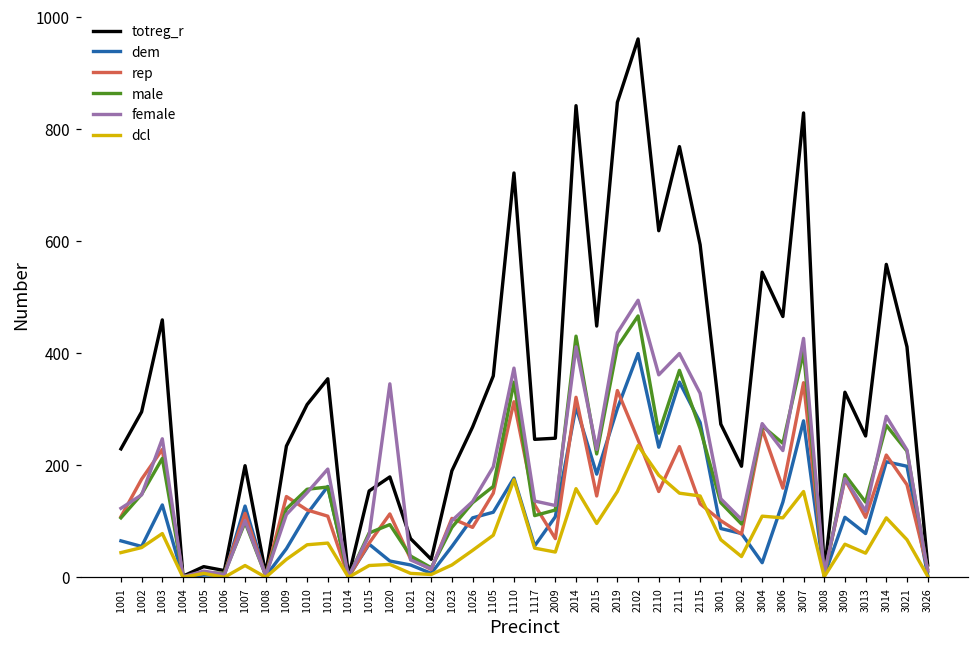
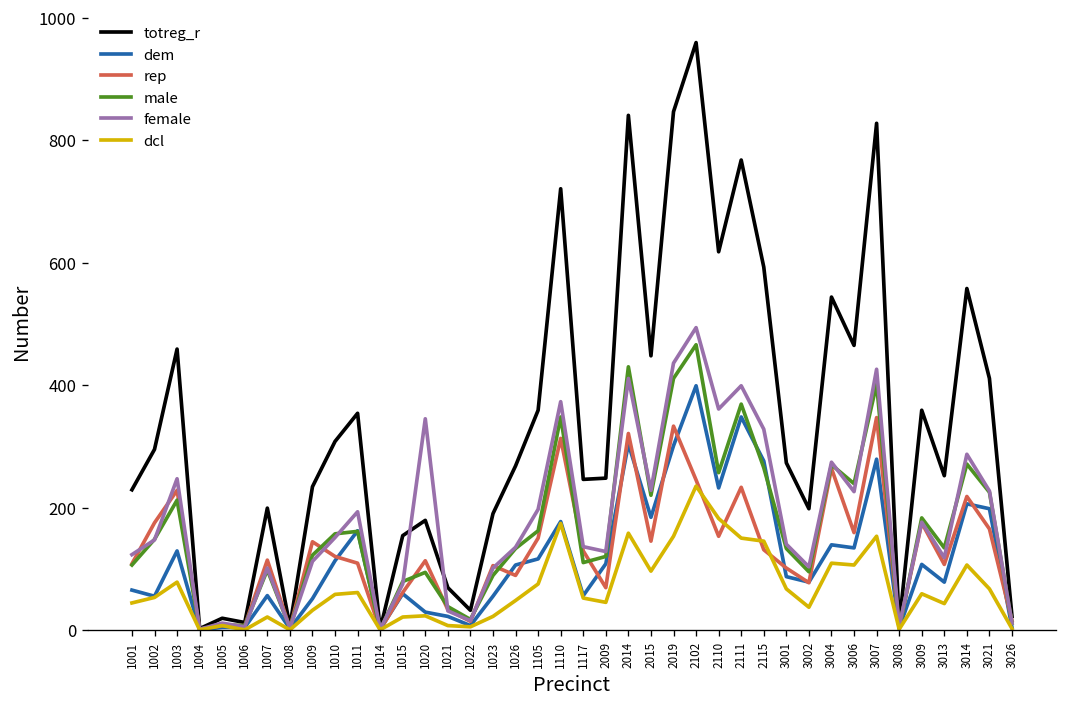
  {
    "totreg_r": {
      "1001": 230,
      "1002": 300,
      "1003": 460,
      "1005": 20,
      "1007": 200,
      "1009": 230,
      "1010": 310,
      "1011": 350,
      "1015": 150,
      "1020": 180,
      "1021": 70,
      "1022": 30,
      "1023": 190,
      "1026": 270,
      "1105": 360,
      "1110": 720,
      "1117": 250,
      "2009": 250,
      "2014": 840,
      "2015": 450,
      "2019": 850,
      "2102": 960,
      "2110": 620,
      "2111": 770,
      "2115": 590,
      "3001": 270,
      "3002": 200,
      "3004": 540,
      "3006": 470,
      "3007": 830,
-     "3009": 330,
+     "3009": 360,
      "3013": 250,
      "3014": 560,
      "3021": 410,
      "3026": 20
    },
    "dem": {
      "1001": 70,
      "1003": 130,
-     "1007": 130,
+     "1007": 60,
      "1009": 50,
      "1010": 110,
      "1020": 30,
      "1021": 20,
      "1023": 60,
      "1026": 110,
      "1105": 120,
      "2009": 110,
      "2014": 300,
      "2015": 180,
      "2019": 300,
      "2102": 400,
      "2110": 230,
      "2111": 350,
      "2115": 280,
      "3001": 90,
-     "3004": 30,
+     "3004": 140,
      "3006": 130,
      "3007": 280,
      "3009": 110,
      "3013": 80,
      "3014": 210,
      "3021": 200
    },
    "rep": {
      "1002": 180,
      "1003": 230,
      "1007": 110,
      "1009": 140,
      "1010": 120,
      "1011": 110,
      "1020": 110,
      "1026": 90,
      "1105": 150,
      "1110": 310,
      "1117": 130,
      "2009": 70,
      "2014": 320,
      "2015": 150,
      "2019": 330,
      "2102": 250,
      "2110": 150,
      "2111": 230,
      "2115": 130,
      "3001": 100,
      "3004": 260,
      "3006": 160,
      "3007": 350,
      "3013": 110,
      "3014": 220,
      "3021": 170
    },
    "male": {
      "1003": 210,
      "1009": 120,
      "1010": 160,
      "1020": 90,
      "1021": 40,
      "1023": 90,
      "1105": 160,
      "1110": 350,
      "1117": 110,
      "2009": 120,
      "2014": 430,
      "2015": 220,
      "2019": 410,
      "2102": 470,
      "2110": 260,
      "2111": 370,
      "2115": 270,
      "3001": 130,
      "3002": 100,
      "3006": 240,
      "3007": 400,
      "3009": 180,
      "3013": 130,
      "3014": 270
    },
    "female": {
      "1001": 120,
      "1003": 250,
      "1009": 110,
      "1010": 150,
      "1011": 190,
      "1020": 350,
      "1105": 200,
      "1110": 370,
      "1117": 140,
      "2009": 130,
      "2014": 410,
      "2015": 230,
      "2019": 440,
      "2102": 490,
      "2110": 360,
      "2111": 400,
      "2115": 330,
      "3001": 140,
      "3002": 100,
      "3006": 230,
      "3007": 430,
      "3013": 120,
      "3014": 290
    },
    "dcl": {
      "1001": 40,
      "1003": 80,
      "1007": 20,
      "1009": 30,
      "1010": 60,
      "1011": 60,
      "1015": 20,
      "1020": 20,
      "1021": 10,
      "1023": 20,
      "1026": 50,
      "1105": 80,
      "2009": 50,
      "2014": 160,
      "2015": 100,
      "2019": 150,
      "2102": 240,
      "2110": 180,
      "2111": 150,
      "2115": 150,
      "3001": 70,
      "3002": 40,
      "3004": 110,
      "3006": 110,
      "3007": 150,
      "3009": 60,
      "3013": 40,
      "3014": 110,
      "3021": 70
    }
  }
